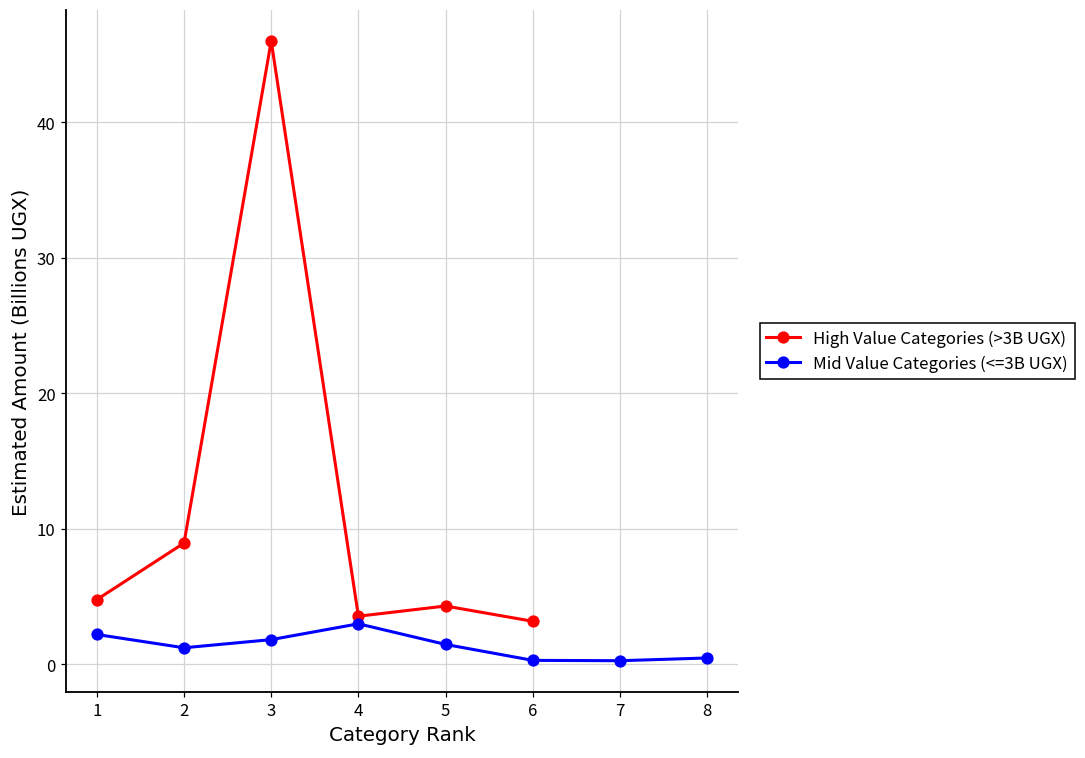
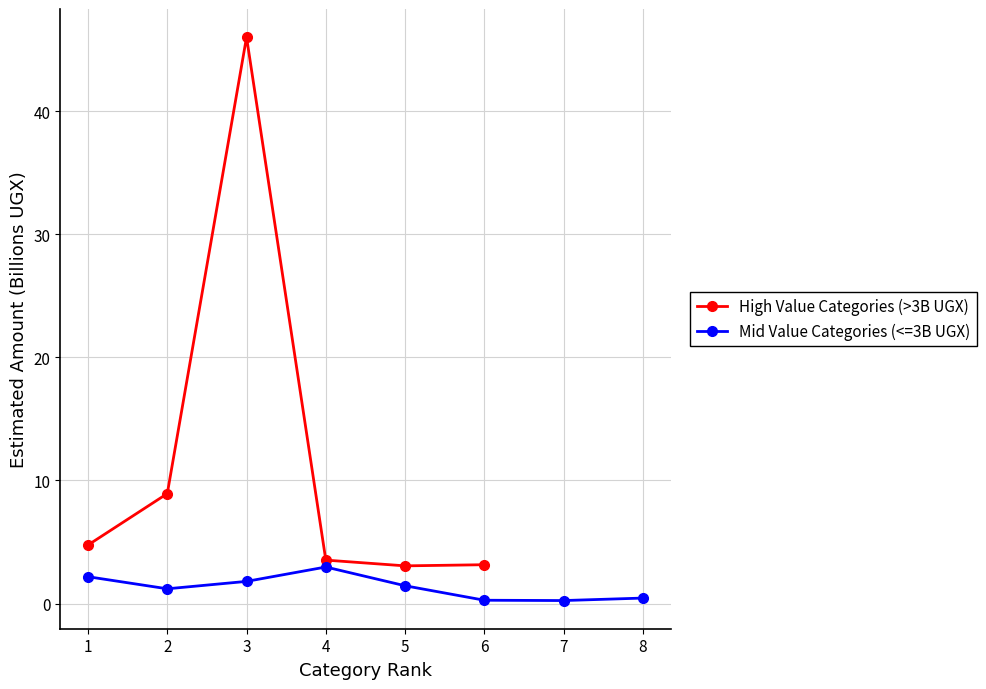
  {
    "High Value Categories (>3B UGX)": {
      "1": 4.8,
      "2": 8.9,
      "3": 46.0,
      "4": 3.5,
-     "5": 4.3,
+     "5": 3.1,
      "6": 3.2
    },
    "Mid Value Categories (<=3B UGX)": {
      "1": 2.2,
      "2": 1.2,
      "3": 1.8,
      "4": 3.0,
      "5": 1.4,
      "6": 0.3,
      "7": 0.2,
      "8": 0.4
    }
  }
